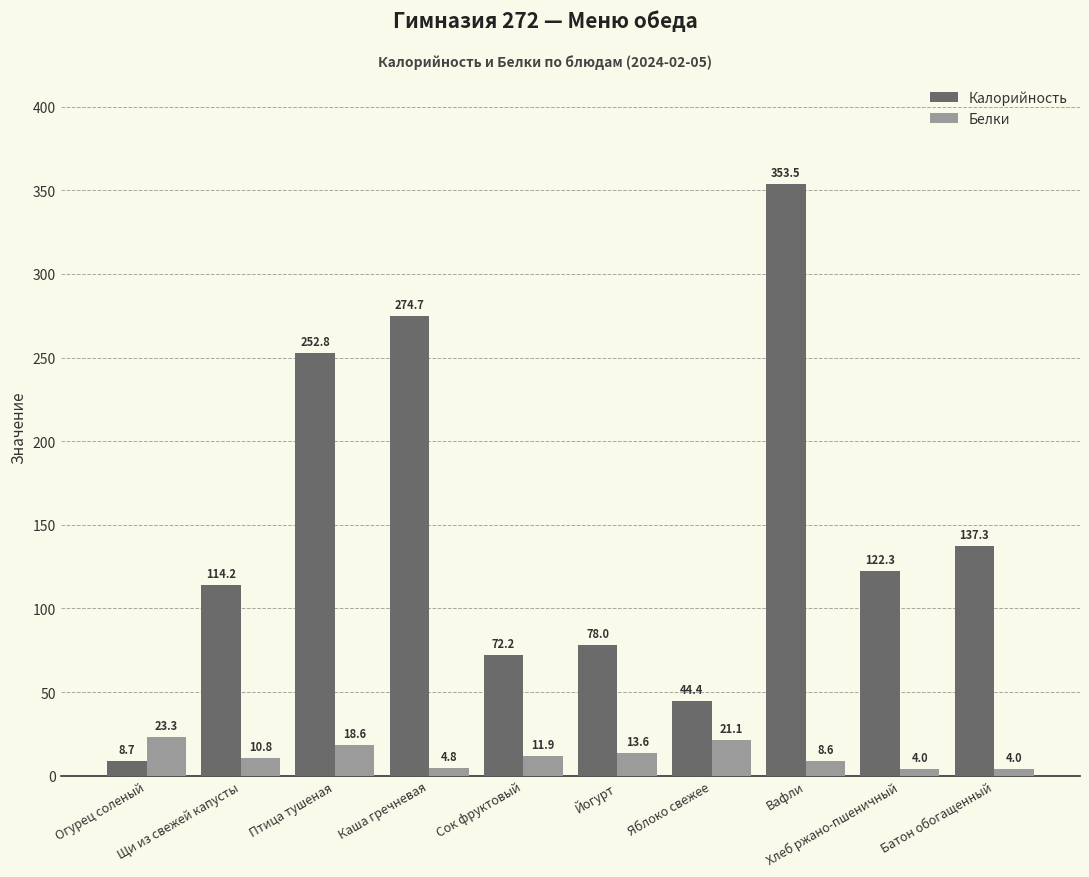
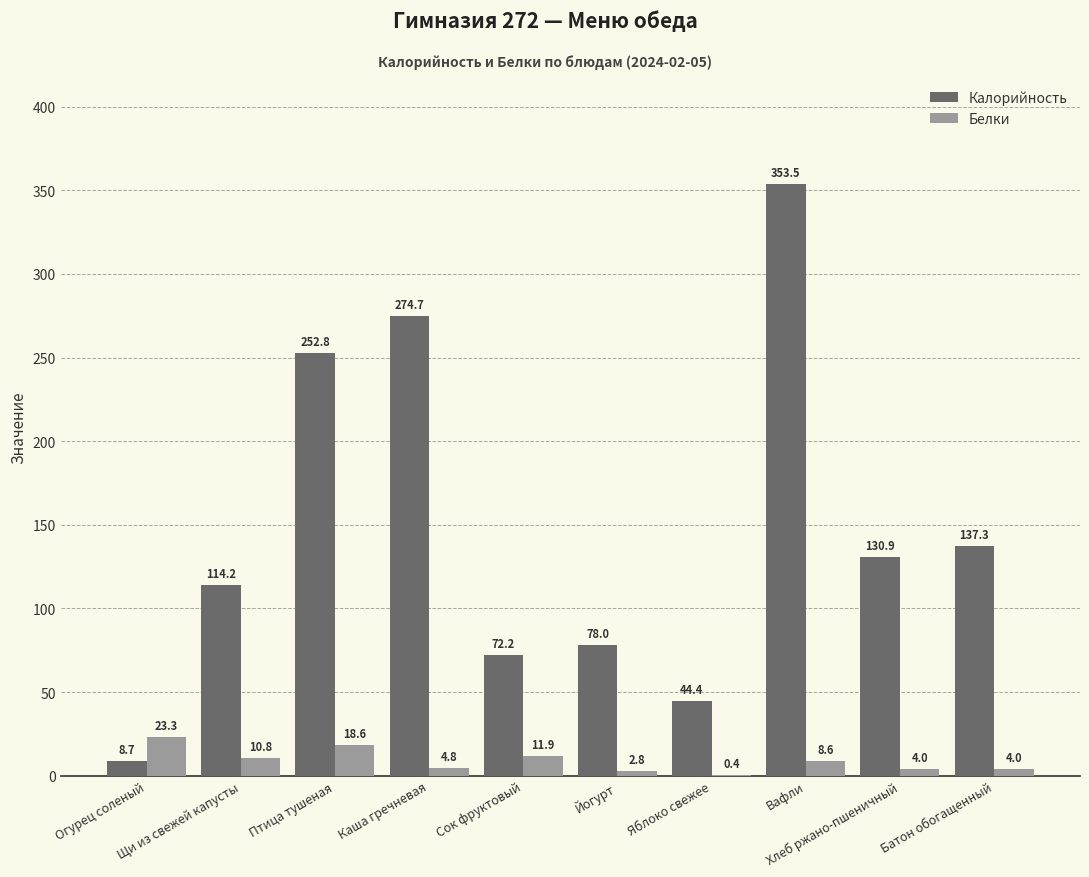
  {
    "Калорийность": {
      "Огурец соленый": 8.7,
      "Щи из свежей капусты": 114.2,
      "Птица тушеная": 252.8,
      "Каша гречневая": 274.7,
      "Сок фруктовый": 72.2,
      "Йогурт": 78.0,
      "Яблоко свежее": 44.4,
      "Вафли": 353.5,
-     "Хлеб ржано-пшеничный": 122.3,
+     "Хлеб ржано-пшеничный": 130.9,
      "Батон обогащенный": 137.3
    },
    "Белки": {
      "Огурец соленый": 23.3,
      "Щи из свежей капусты": 10.8,
      "Птица тушеная": 18.6,
      "Каша гречневая": 4.8,
      "Сок фруктовый": 11.9,
-     "Йогурт": 13.6,
-     "Яблоко свежее": 21.1,
+     "Йогурт": 2.8,
+     "Яблоко свежее": 0.4,
      "Вафли": 8.6,
      "Хлеб ржано-пшеничный": 4.0,
      "Батон обогащенный": 4.0
    }
  }
